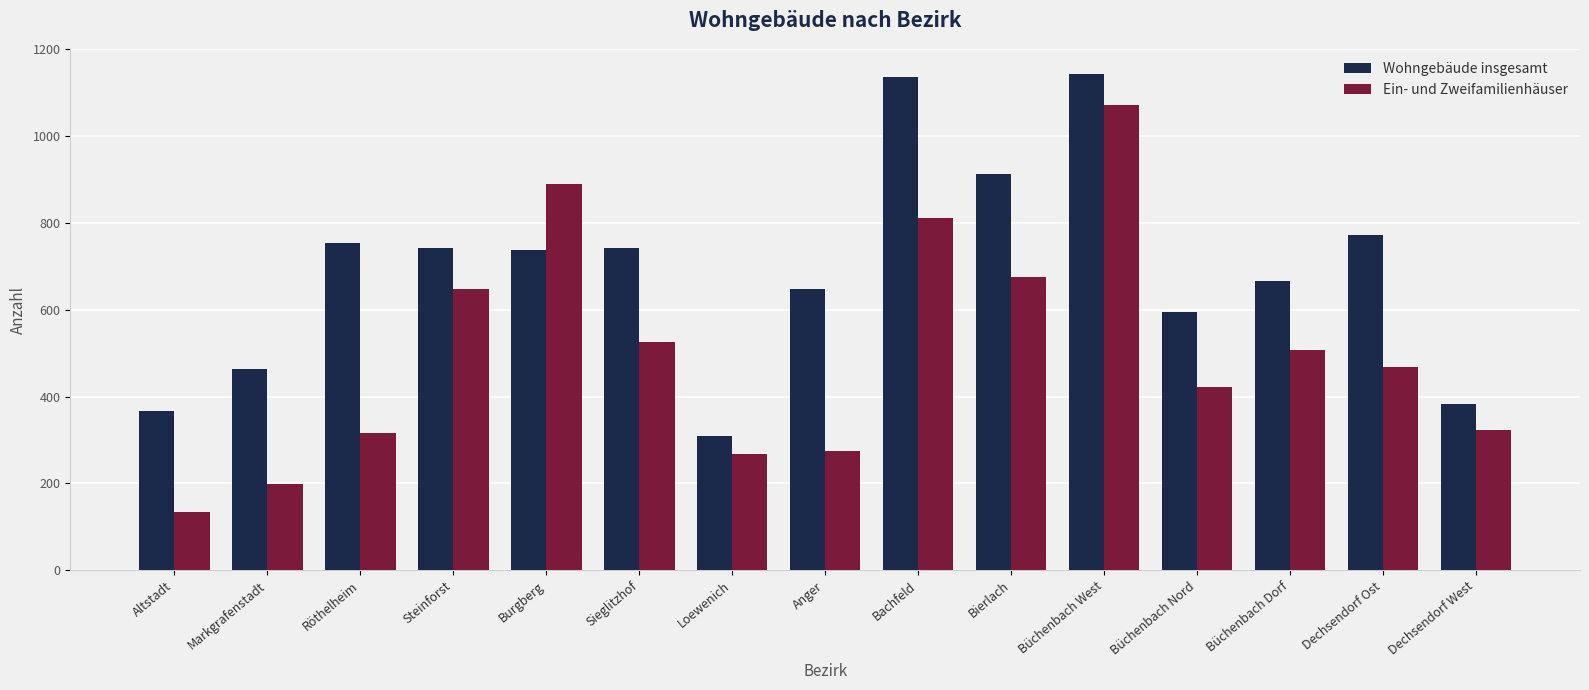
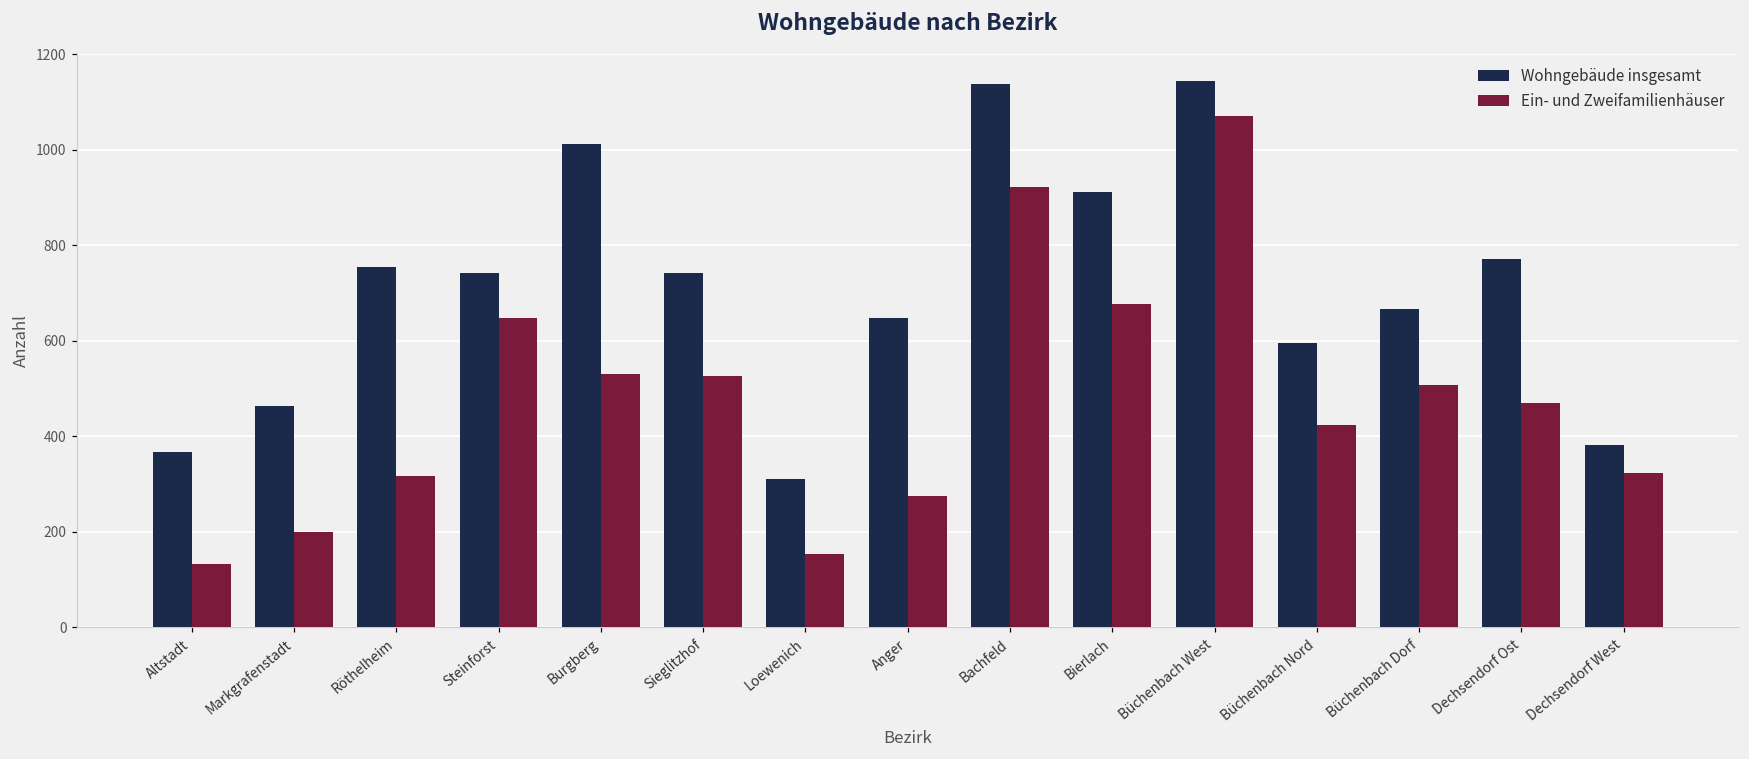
  {
    "Wohngebäude insgesamt": {
      "Altstadt": 370,
      "Markgrafenstadt": 460,
      "Röthelheim": 750,
      "Steinforst": 740,
-     "Burgberg": 740,
+     "Burgberg": 1010,
      "Sieglitzhof": 740,
      "Loewenich": 310,
      "Anger": 650,
      "Bachfeld": 1140,
      "Bierlach": 910,
      "Büchenbach West": 1140,
      "Büchenbach Nord": 600,
      "Büchenbach Dorf": 670,
      "Dechsendorf Ost": 770,
      "Dechsendorf West": 380
    },
    "Ein- und Zweifamilienhäuser": {
      "Altstadt": 130,
      "Markgrafenstadt": 200,
      "Röthelheim": 320,
      "Steinforst": 650,
-     "Burgberg": 890,
+     "Burgberg": 530,
      "Sieglitzhof": 530,
-     "Loewenich": 270,
+     "Loewenich": 150,
      "Anger": 280,
-     "Bachfeld": 810,
+     "Bachfeld": 920,
      "Bierlach": 680,
      "Büchenbach West": 1070,
      "Büchenbach Nord": 420,
      "Büchenbach Dorf": 510,
      "Dechsendorf Ost": 470,
      "Dechsendorf West": 320
    }
  }
